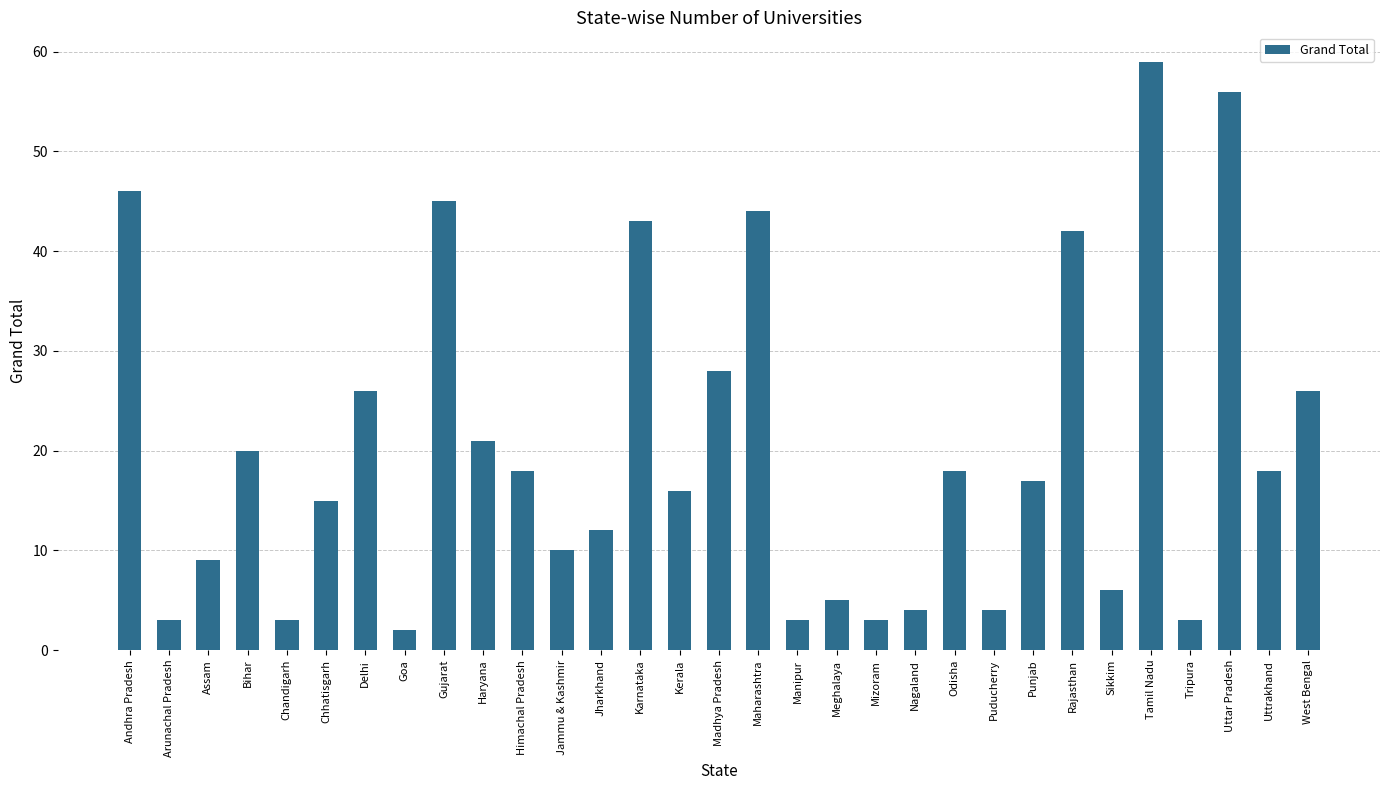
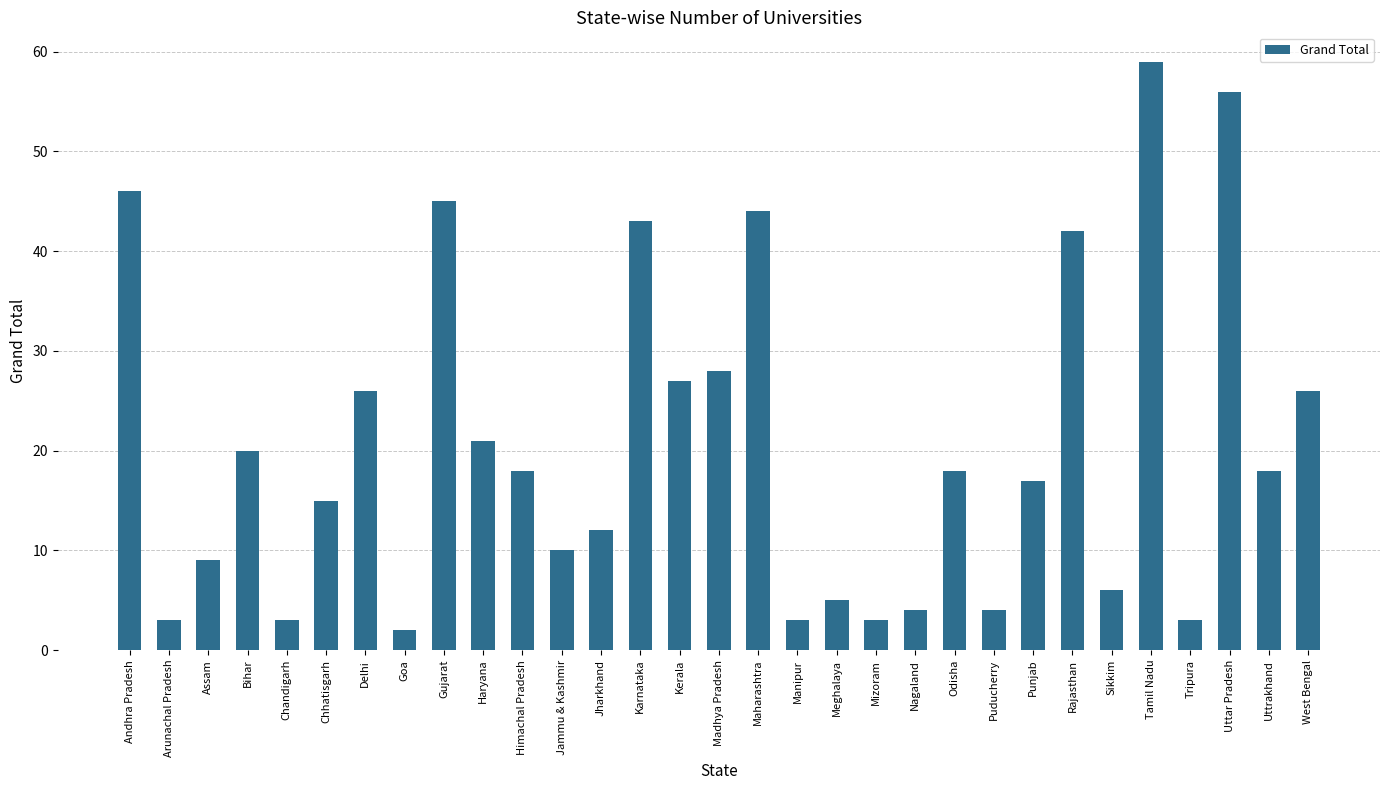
  {
    "Andhra Pradesh": 46,
    "Arunachal Pradesh": 3,
    "Assam": 9,
    "Bihar": 20,
    "Chandigarh": 3,
    "Chhatisgarh": 15,
    "Delhi": 26,
    "Goa": 2,
    "Gujarat": 45,
    "Haryana": 21,
    "Himachal Pradesh": 18,
    "Jammu & Kashmir": 10,
    "Jharkhand": 12,
    "Karnataka": 43,
-   "Kerala": 16,
+   "Kerala": 27,
    "Madhya Pradesh": 28,
    "Maharashtra": 44,
    "Manipur": 3,
    "Meghalaya": 5,
    "Mizoram": 3,
    "Nagaland": 4,
    "Odisha": 18,
    "Puducherry": 4,
    "Punjab": 17,
    "Rajasthan": 42,
    "Sikkim": 6,
    "Tamil Nadu": 59,
    "Tripura": 3,
    "Uttar Pradesh": 56,
    "Uttrakhand": 18,
    "West Bengal": 26
  }
